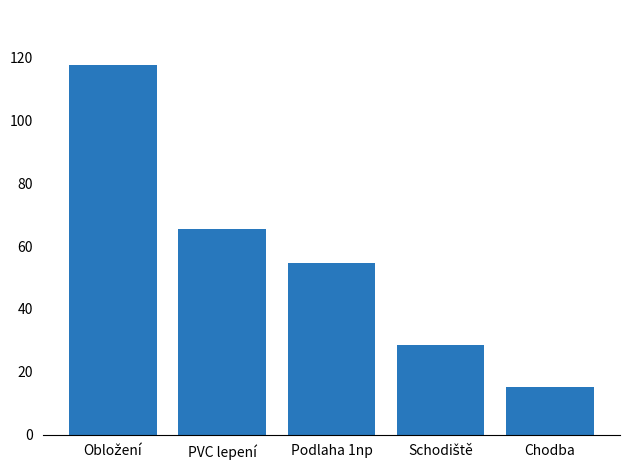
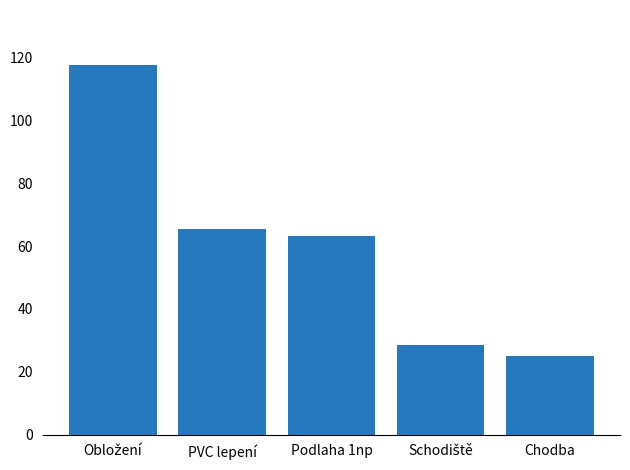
  {
    "Obložení": 118,
    "PVC lepení": 65,
-   "Podlaha 1np": 55,
+   "Podlaha 1np": 63,
    "Schodiště": 29,
-   "Chodba": 15
+   "Chodba": 25
  }
